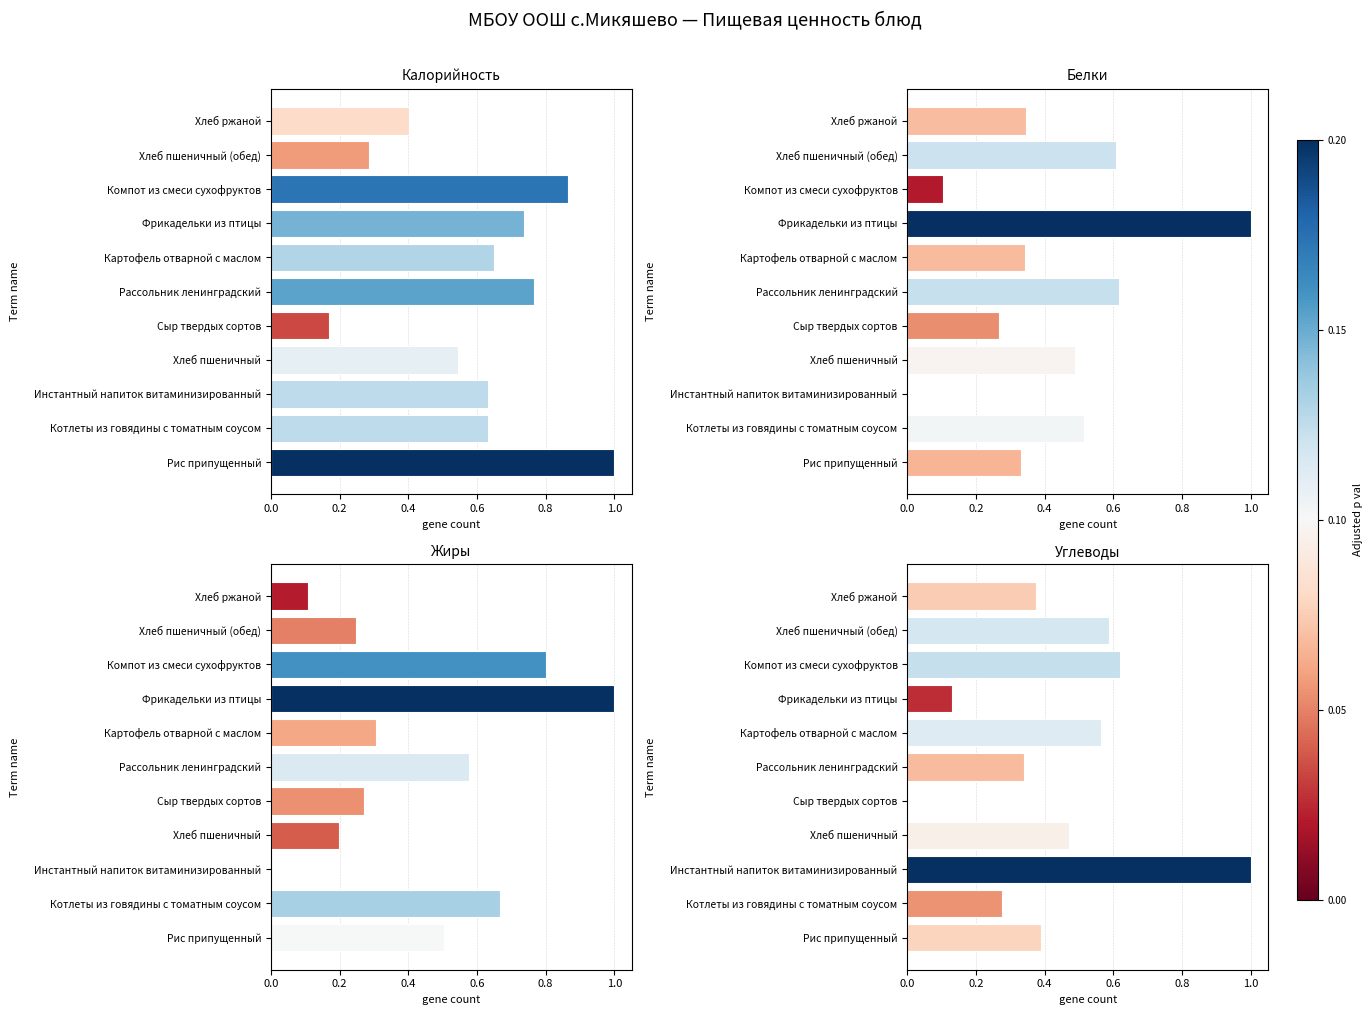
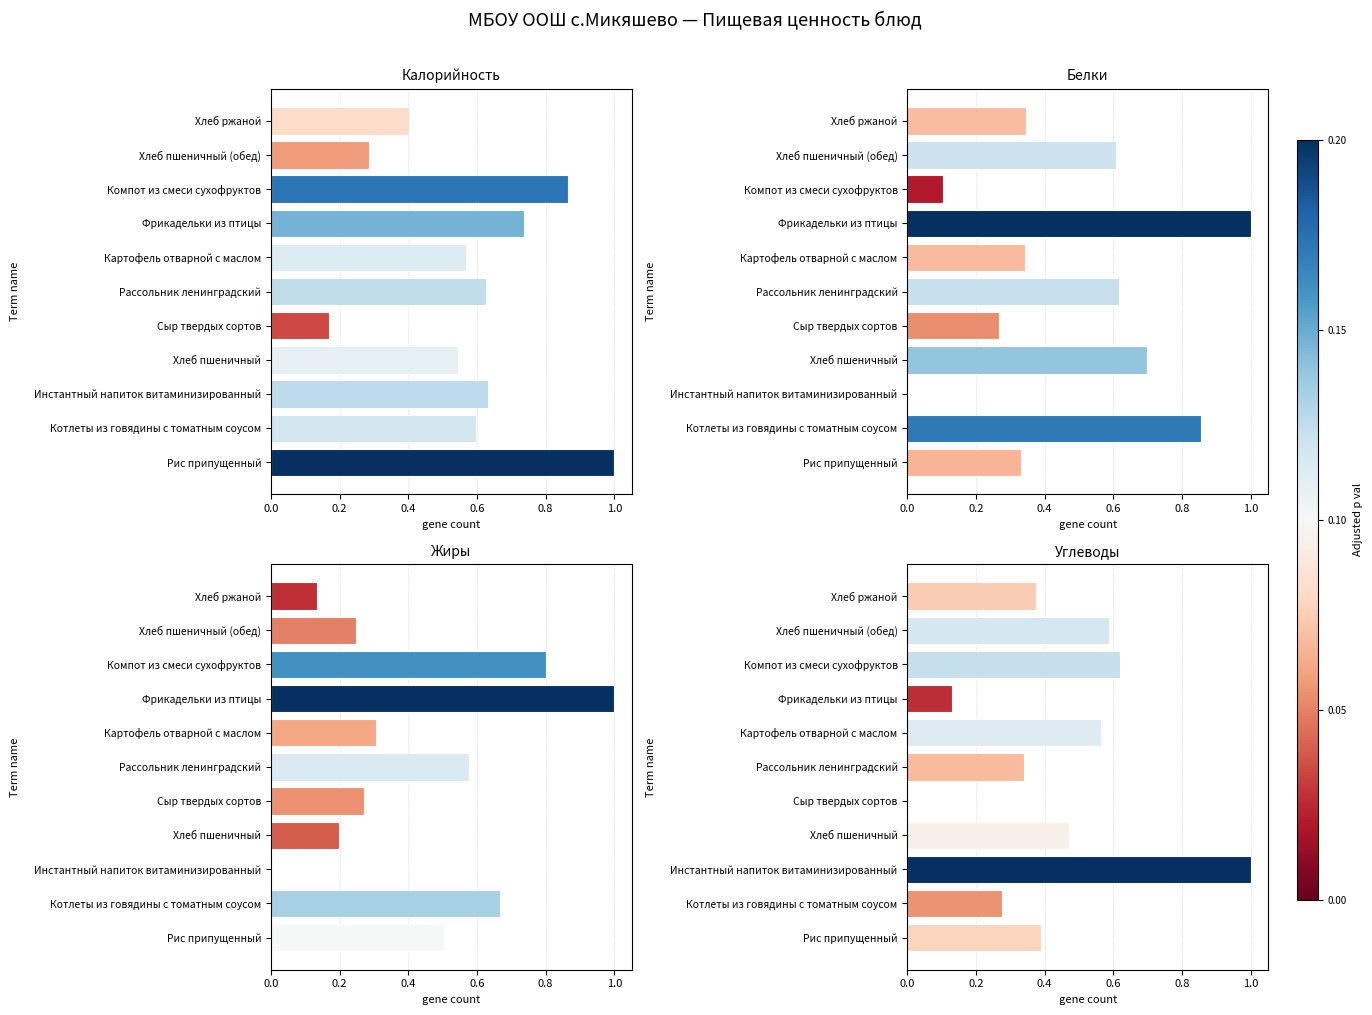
  {
    "Калорийность": {
      "Хлеб ржаной": 0.40,
      "Хлеб пшеничный (обед)": 0.29,
      "Компот из смеси сухофруктов": 0.86,
      "Фрикадельки из птицы": 0.74,
-     "Картофель отварной с маслом": 0.65,
-     "Рассольник ленинградский": 0.77,
+     "Картофель отварной с маслом": 0.57,
+     "Рассольник ленинградский": 0.63,
      "Сыр твердых сортов": 0.17,
      "Хлеб пшеничный": 0.54,
      "Инстантный напиток витаминизированный": 0.63,
-     "Котлеты из говядины с томатным соусом": 0.63,
+     "Котлеты из говядины с томатным соусом": 0.60,
      "Рис припущенный": 1.00
    },
    "Белки": {
      "Хлеб ржаной": 0.35,
      "Хлеб пшеничный (обед)": 0.61,
      "Компот из смеси сухофруктов": 0.10,
      "Фрикадельки из птицы": 1.00,
      "Картофель отварной с маслом": 0.34,
      "Рассольник ленинградский": 0.62,
      "Сыр твердых сортов": 0.27,
-     "Хлеб пшеничный": 0.49,
+     "Хлеб пшеничный": 0.70,
      "Инстантный напиток витаминизированный": 0.00,
-     "Котлеты из говядины с томатным соусом": 0.51,
+     "Котлеты из говядины с томатным соусом": 0.86,
      "Рис припущенный": 0.33
    },
    "Жиры": {
-     "Хлеб ржаной": 0.11,
+     "Хлеб ржаной": 0.14,
      "Хлеб пшеничный (обед)": 0.25,
      "Компот из смеси сухофруктов": 0.80,
      "Фрикадельки из птицы": 1.00,
      "Картофель отварной с маслом": 0.31,
      "Рассольник ленинградский": 0.58,
      "Сыр твердых сортов": 0.27,
      "Хлеб пшеничный": 0.20,
      "Инстантный напиток витаминизированный": 0.00,
      "Котлеты из говядины с томатным соусом": 0.67,
      "Рис припущенный": 0.50
    },
    "Углеводы": {
      "Хлеб ржаной": 0.37,
      "Хлеб пшеничный (обед)": 0.59,
      "Компот из смеси сухофруктов": 0.62,
      "Фрикадельки из птицы": 0.13,
      "Картофель отварной с маслом": 0.56,
      "Рассольник ленинградский": 0.34,
      "Сыр твердых сортов": 0.00,
      "Хлеб пшеничный": 0.47,
      "Инстантный напиток витаминизированный": 1.00,
      "Котлеты из говядины с томатным соусом": 0.28,
      "Рис припущенный": 0.39
    }
  }
